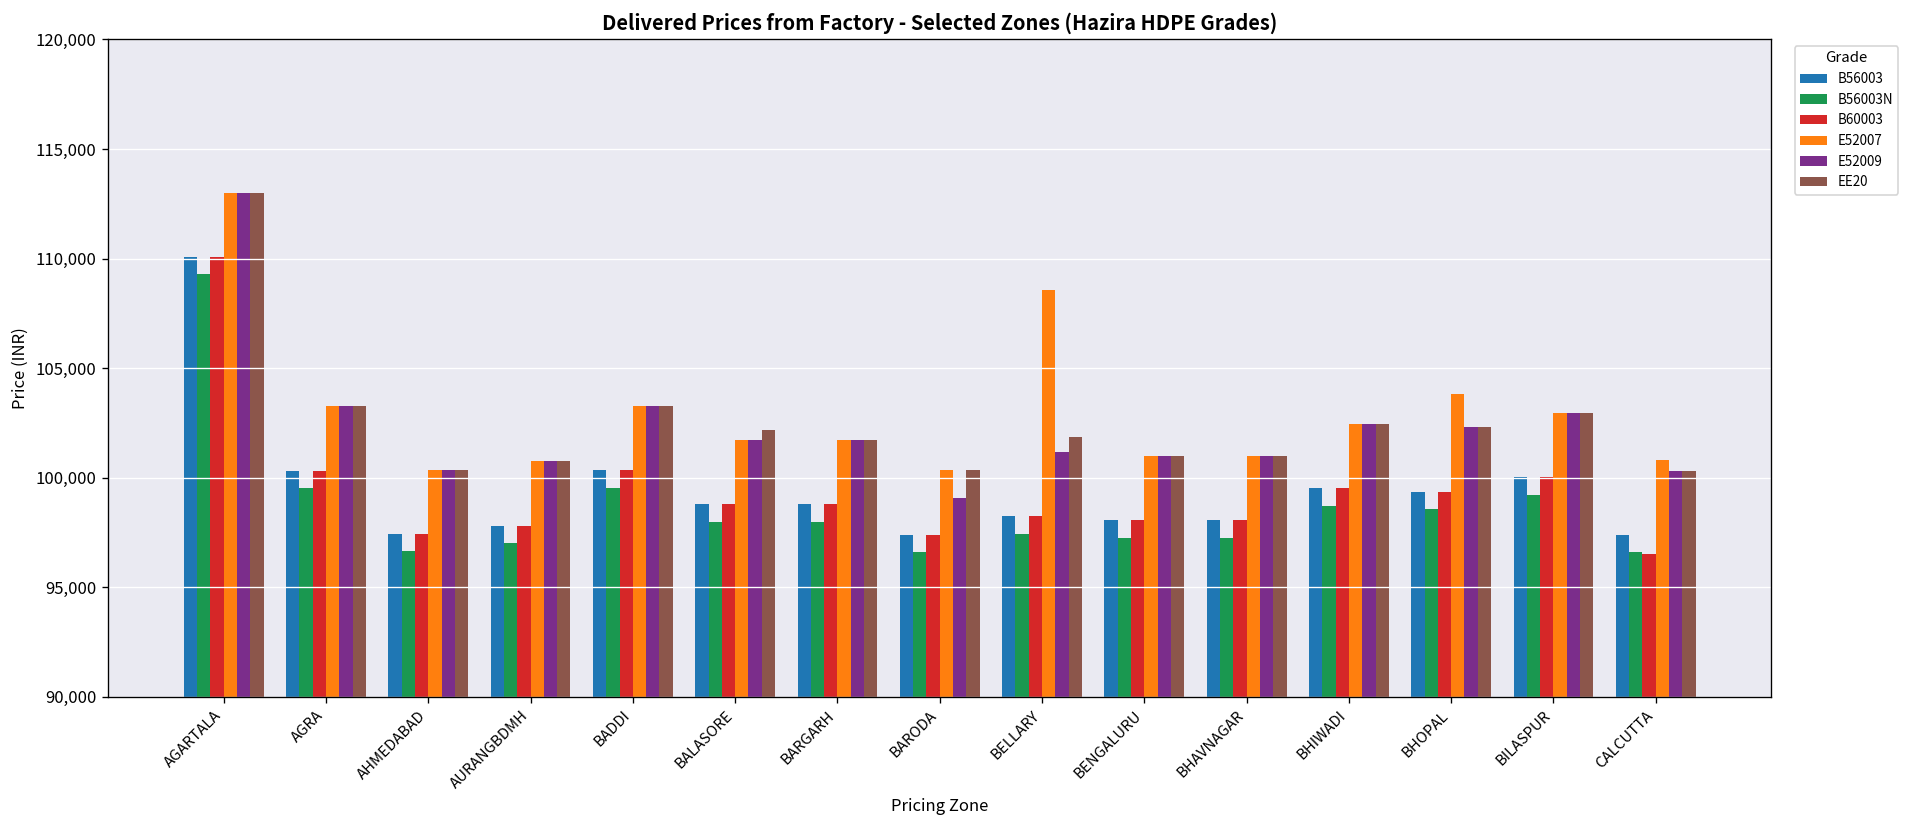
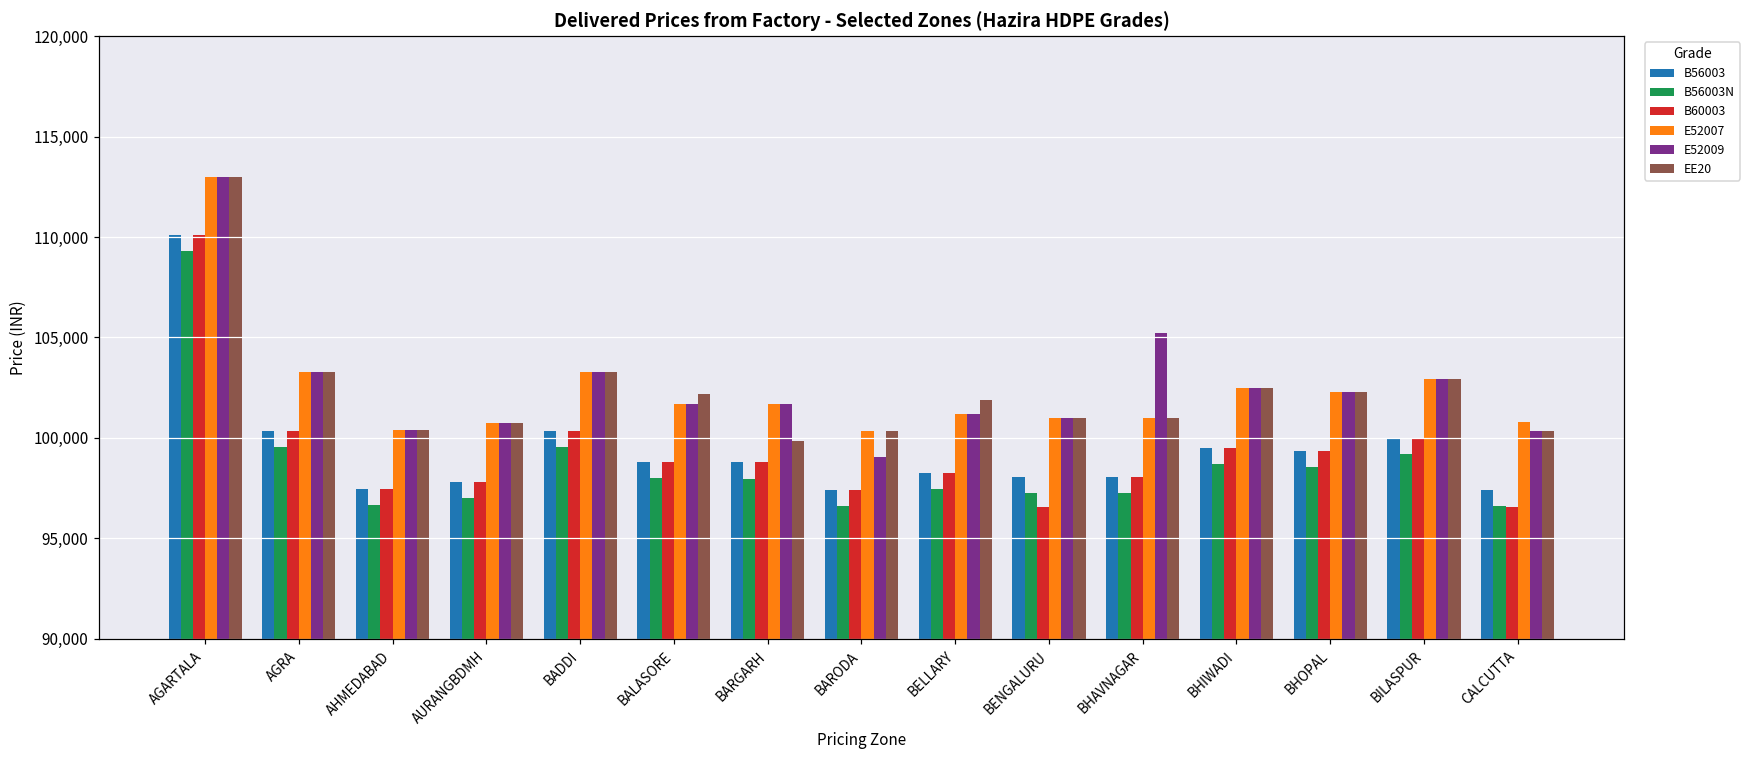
  {
    "B56003": {
      "AGARTALA": "110,100",
      "AGRA": "100,300",
      "AHMEDABAD": "97,400",
      "AURANGBDMH": "97,800",
      "BADDI": "100,300",
      "BALASORE": "98,800",
      "BARGARH": "98,800",
      "BARODA": "97,400",
      "BELLARY": "98,200",
      "BENGALURU": "98,100",
      "BHAVNAGAR": "98,000",
      "BHIWADI": "99,500",
      "BHOPAL": "99,400",
      "BILASPUR": "100,000",
      "CALCUTTA": "97,400"
    },
    "B56003N": {
      "AGARTALA": "109,300",
      "AGRA": "99,500",
      "AHMEDABAD": "96,600",
      "AURANGBDMH": "97,000",
      "BADDI": "99,500",
      "BALASORE": "98,000",
      "BARGARH": "98,000",
      "BARODA": "96,600",
      "BELLARY": "97,400",
      "BENGALURU": "97,300",
      "BHAVNAGAR": "97,200",
      "BHIWADI": "98,700",
      "BHOPAL": "98,600",
      "BILASPUR": "99,200",
      "CALCUTTA": "96,600"
    },
    "B60003": {
      "AGARTALA": "110,100",
      "AGRA": "100,300",
      "AHMEDABAD": "97,400",
      "AURANGBDMH": "97,800",
      "BADDI": "100,300",
      "BALASORE": "98,800",
      "BARGARH": "98,800",
      "BARODA": "97,400",
      "BELLARY": "98,200",
-     "BENGALURU": "98,100",
+     "BENGALURU": "96,600",
      "BHAVNAGAR": "98,000",
      "BHIWADI": "99,500",
      "BHOPAL": "99,400",
      "BILASPUR": "100,000",
      "CALCUTTA": "96,500"
    },
    "E52007": {
      "AGARTALA": "113,000",
      "AGRA": "103,300",
      "AHMEDABAD": "100,400",
      "AURANGBDMH": "100,700",
      "BADDI": "103,300",
      "BALASORE": "101,700",
      "BARGARH": "101,700",
      "BARODA": "100,300",
-     "BELLARY": "108,600",
+     "BELLARY": "101,200",
      "BENGALURU": "101,000",
      "BHAVNAGAR": "101,000",
      "BHIWADI": "102,500",
-     "BHOPAL": "103,800",
+     "BHOPAL": "102,300",
      "BILASPUR": "103,000",
      "CALCUTTA": "100,800"
    },
    "E52009": {
      "AGARTALA": "113,000",
      "AGRA": "103,300",
      "AHMEDABAD": "100,400",
      "AURANGBDMH": "100,700",
      "BADDI": "103,300",
      "BALASORE": "101,700",
      "BARGARH": "101,700",
      "BARODA": "99,100",
      "BELLARY": "101,200",
      "BENGALURU": "101,000",
-     "BHAVNAGAR": "101,000",
+     "BHAVNAGAR": "105,200",
      "BHIWADI": "102,500",
      "BHOPAL": "102,300",
      "BILASPUR": "103,000",
      "CALCUTTA": "100,300"
    },
    "EE20": {
      "AGARTALA": "113,000",
      "AGRA": "103,300",
      "AHMEDABAD": "100,400",
      "AURANGBDMH": "100,700",
      "BADDI": "103,300",
      "BALASORE": "102,200",
-     "BARGARH": "101,700",
+     "BARGARH": "99,800",
      "BARODA": "100,300",
      "BELLARY": "101,900",
      "BENGALURU": "101,000",
      "BHAVNAGAR": "101,000",
      "BHIWADI": "102,500",
      "BHOPAL": "102,300",
      "BILASPUR": "103,000",
      "CALCUTTA": "100,300"
    }
  }
